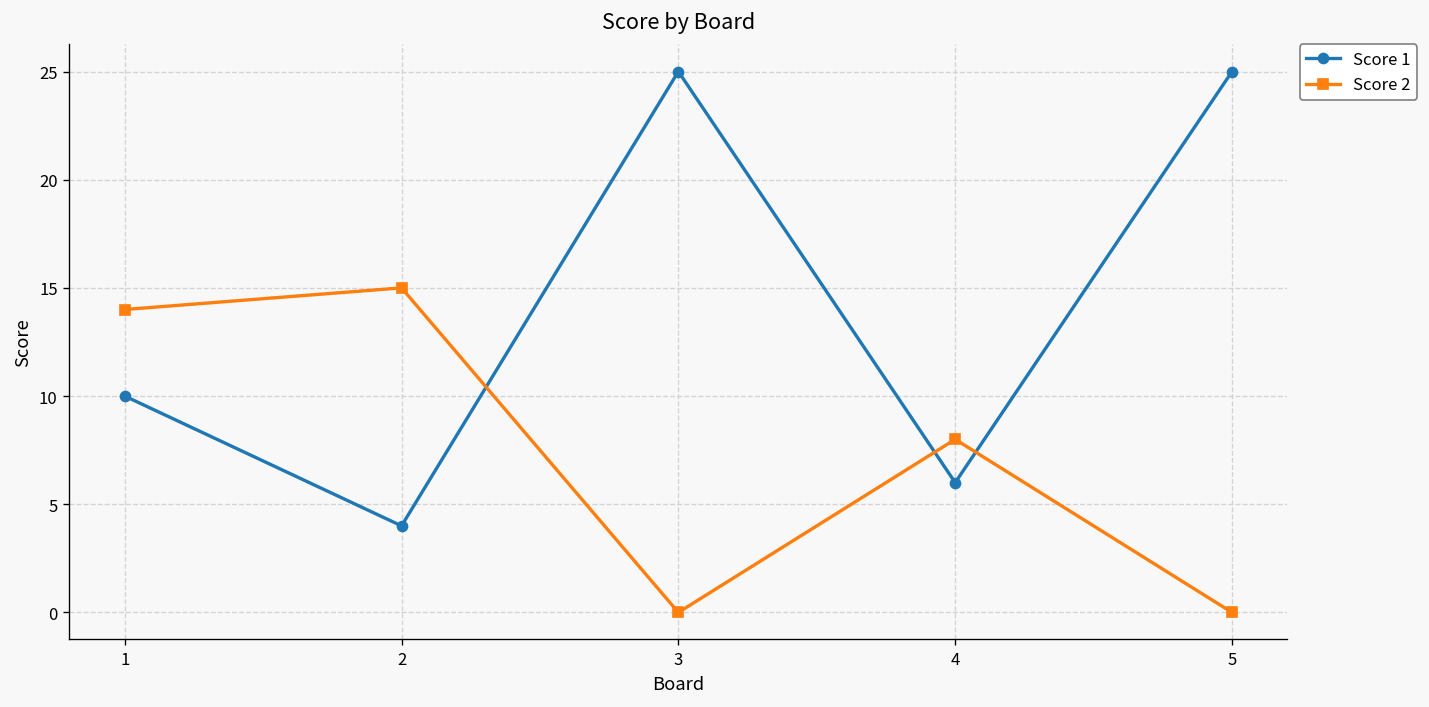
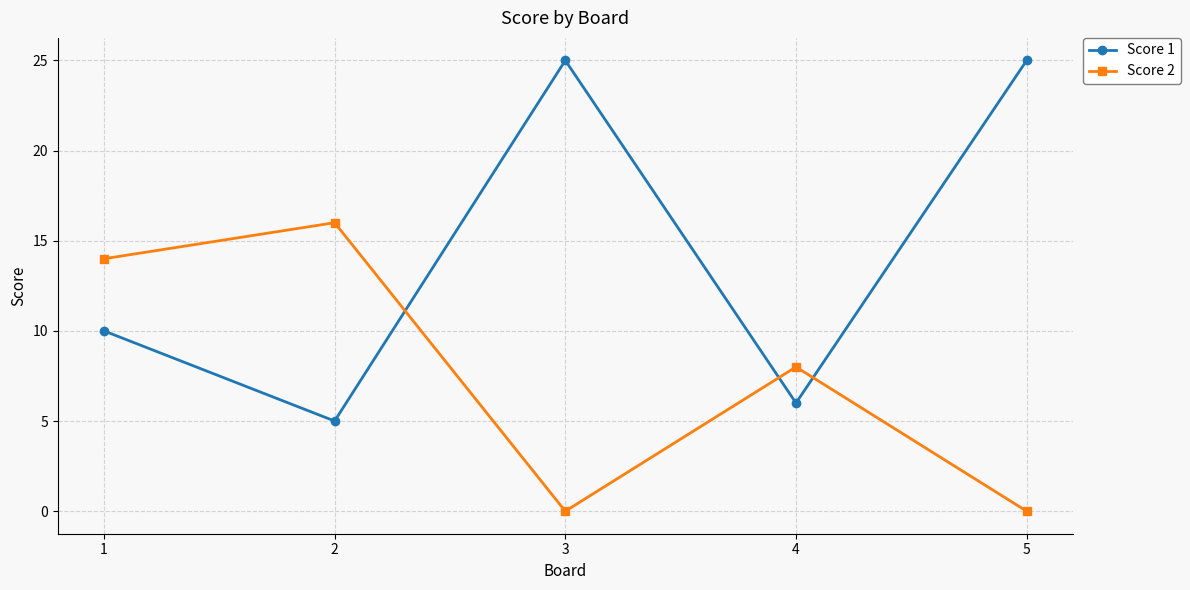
  {
    "Score 1": {
      "1": 10,
-     "2": 4,
+     "2": 5,
      "3": 25,
      "4": 6,
      "5": 25
    },
    "Score 2": {
      "1": 14,
-     "2": 15,
+     "2": 16,
      "3": 0,
      "4": 8,
      "5": 0
    }
  }
